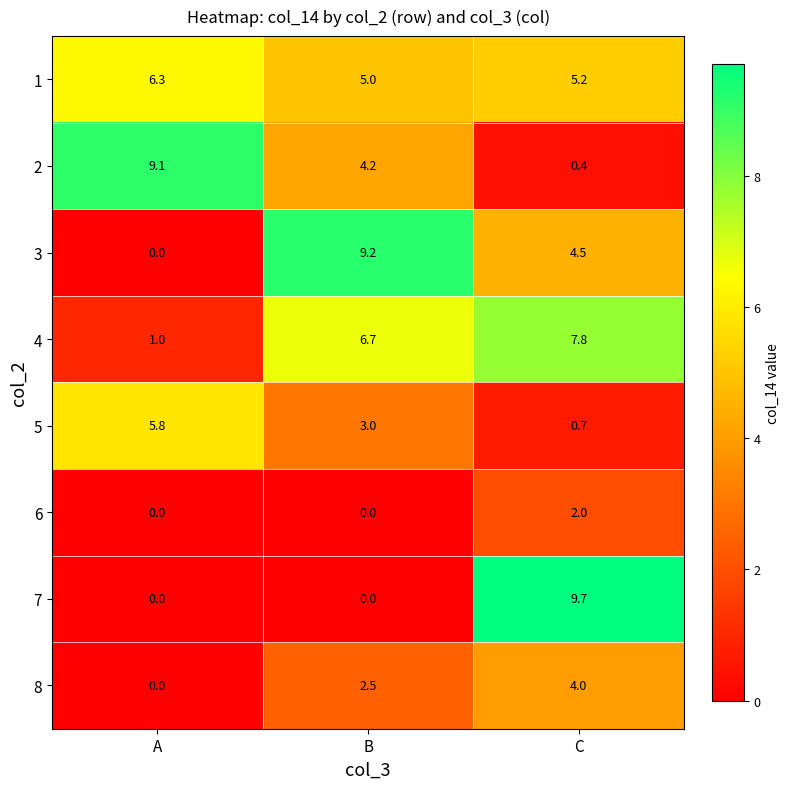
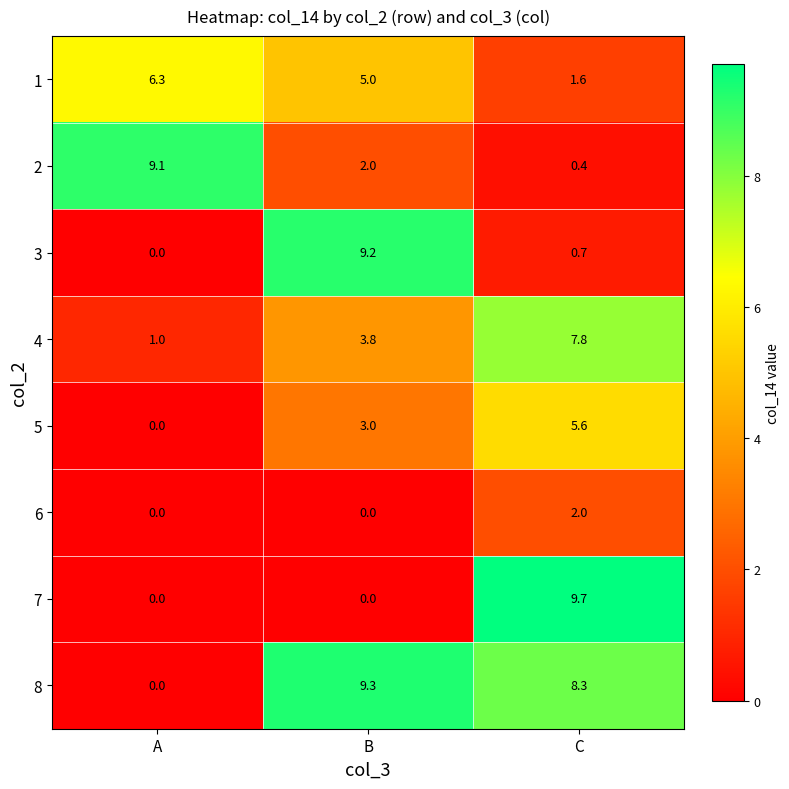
  {
    "1": {
      "A": 6.3,
      "B": 5.0,
-     "C": 5.2
+     "C": 1.6
    },
    "2": {
      "A": 9.1,
-     "B": 4.2,
+     "B": 2.0,
      "C": 0.4
    },
    "3": {
      "A": 0.0,
      "B": 9.2,
-     "C": 4.5
+     "C": 0.7
    },
    "4": {
      "A": 1.0,
-     "B": 6.7,
+     "B": 3.8,
      "C": 7.8
    },
    "5": {
-     "A": 5.8,
+     "A": 0.0,
      "B": 3.0,
-     "C": 0.7
+     "C": 5.6
    },
    "6": {
      "A": 0.0,
      "B": 0.0,
      "C": 2.0
    },
    "7": {
      "A": 0.0,
      "B": 0.0,
      "C": 9.7
    },
    "8": {
      "A": 0.0,
-     "B": 2.5,
-     "C": 4.0
+     "B": 9.3,
+     "C": 8.3
    }
  }
